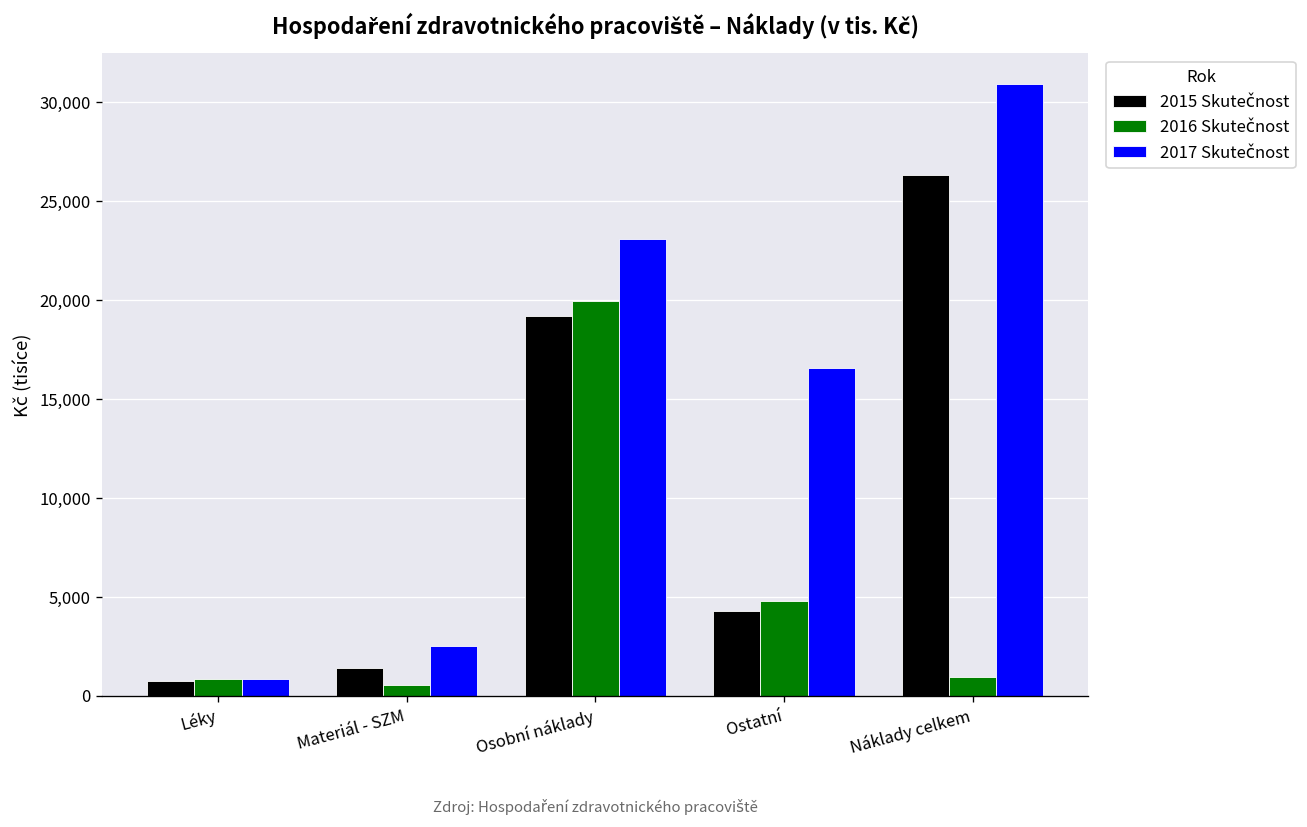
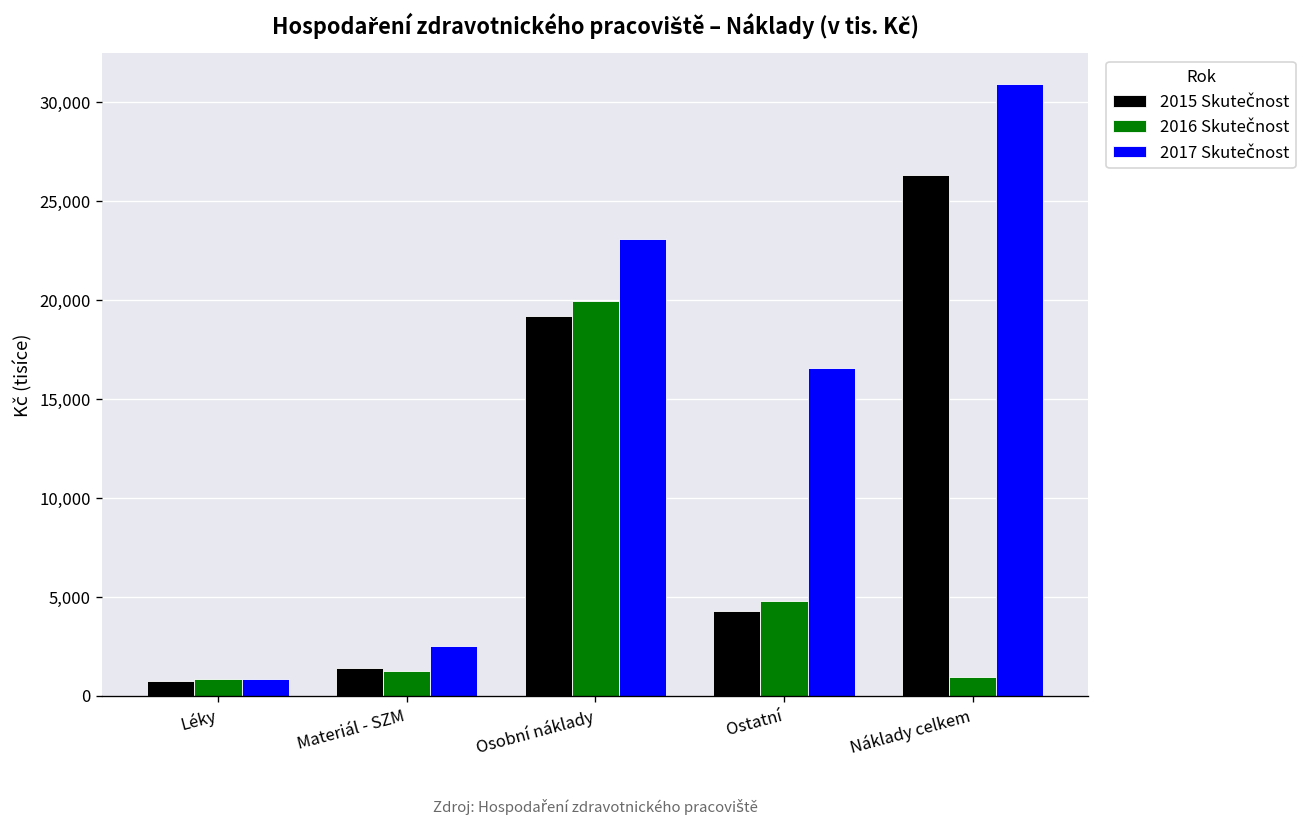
  {
    "2015 Skutečnost": {
      "Léky": "700",
      "Materiál - SZM": "1,400",
      "Osobní náklady": "19,200",
      "Ostatní": "4,300",
      "Náklady celkem": "26,300"
    },
    "2016 Skutečnost": {
      "Léky": "800",
-     "Materiál - SZM": "600",
+     "Materiál - SZM": "1,200",
      "Osobní náklady": "20,000",
      "Ostatní": "4,800",
      "Náklady celkem": "900"
    },
    "2017 Skutečnost": {
      "Léky": "800",
      "Materiál - SZM": "2,500",
      "Osobní náklady": "23,100",
      "Ostatní": "16,600",
      "Náklady celkem": "30,900"
    }
  }
